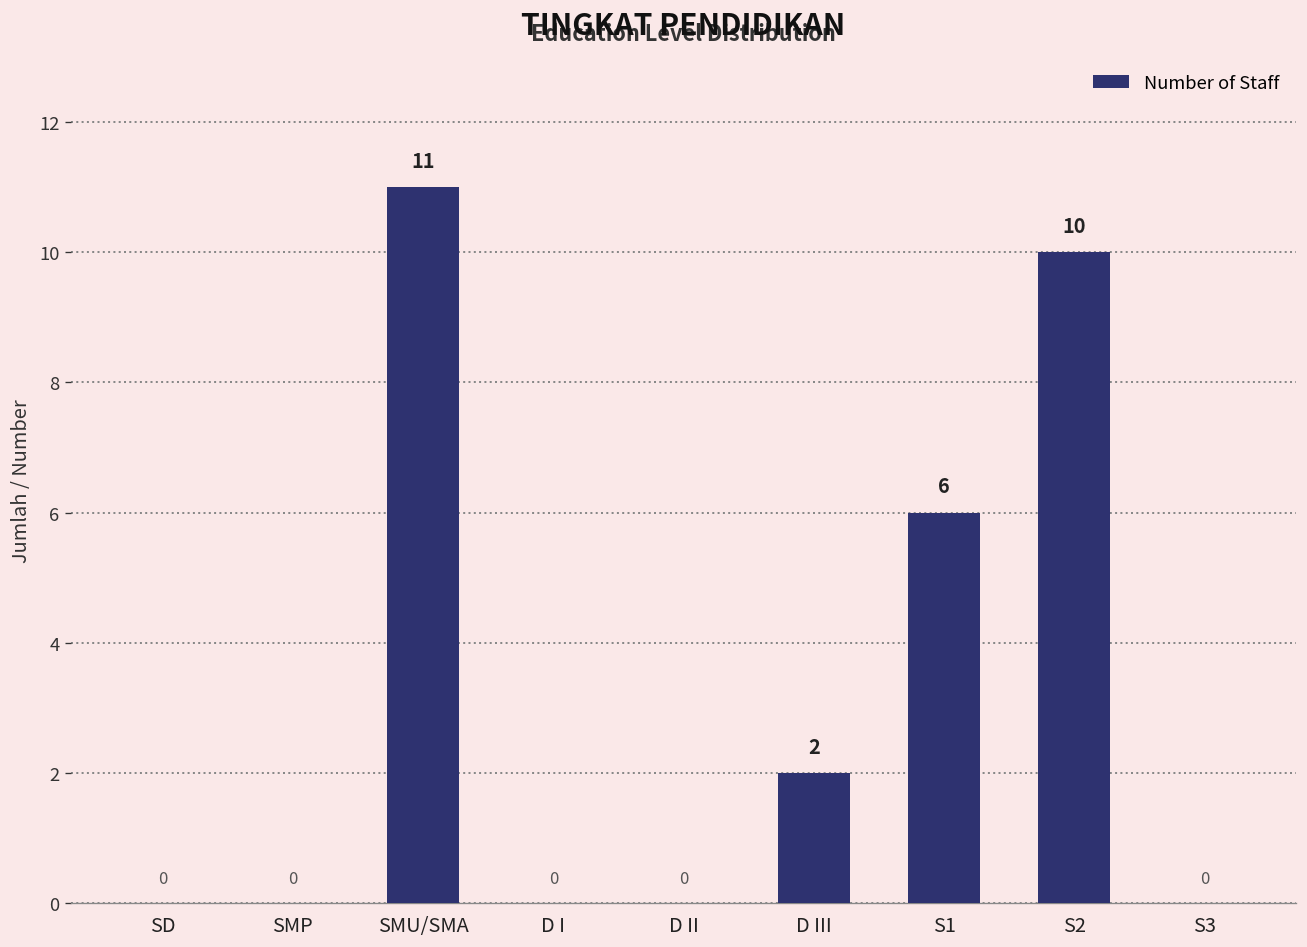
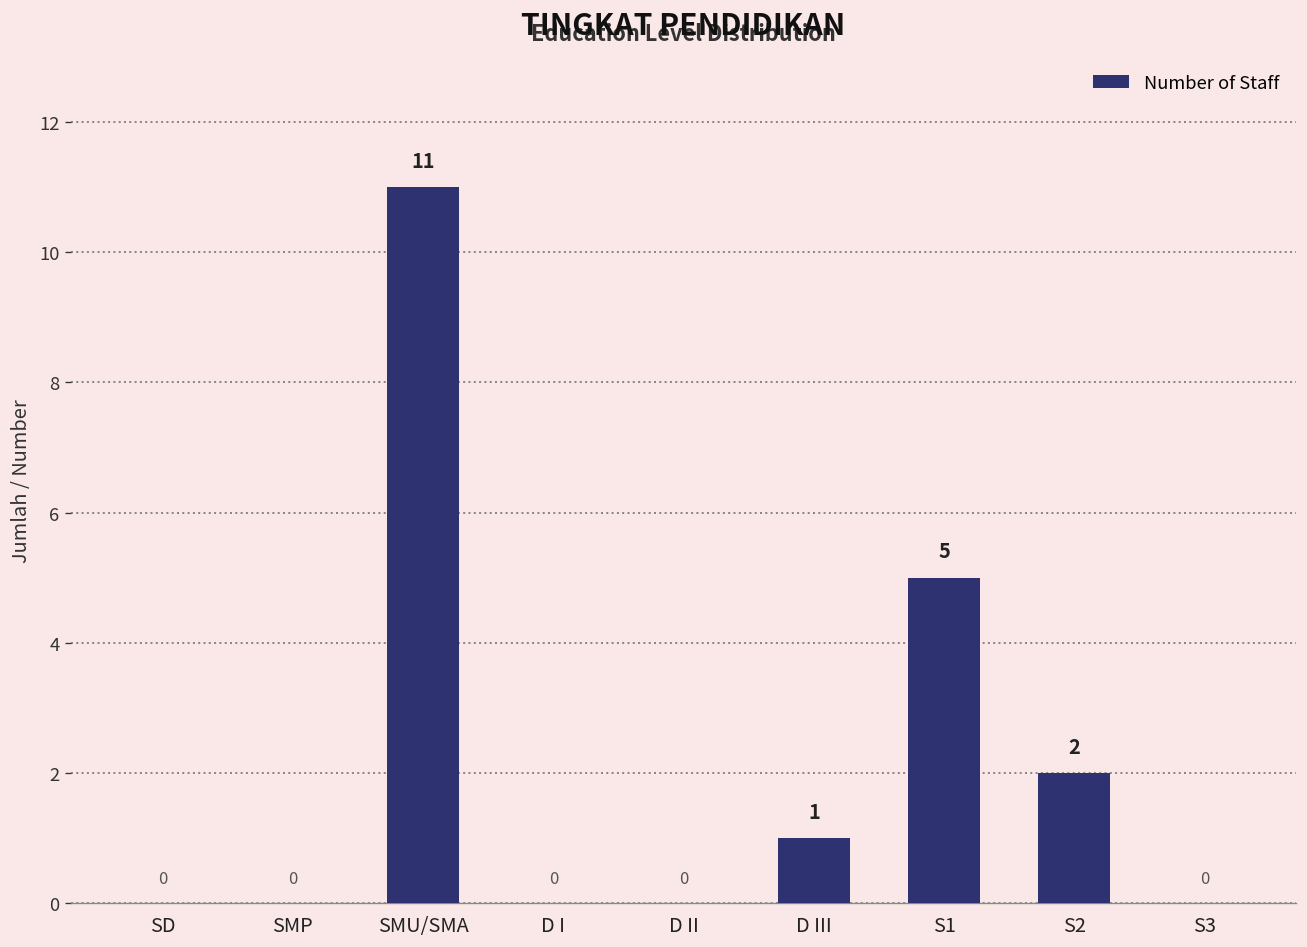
  {
    "SD": 0,
    "SMP": 0,
    "SMU/SMA": 11,
    "D I": 0,
    "D II": 0,
-   "D III": 2,
-   "S1": 6,
-   "S2": 10,
+   "D III": 1,
+   "S1": 5,
+   "S2": 2,
    "S3": 0
  }
